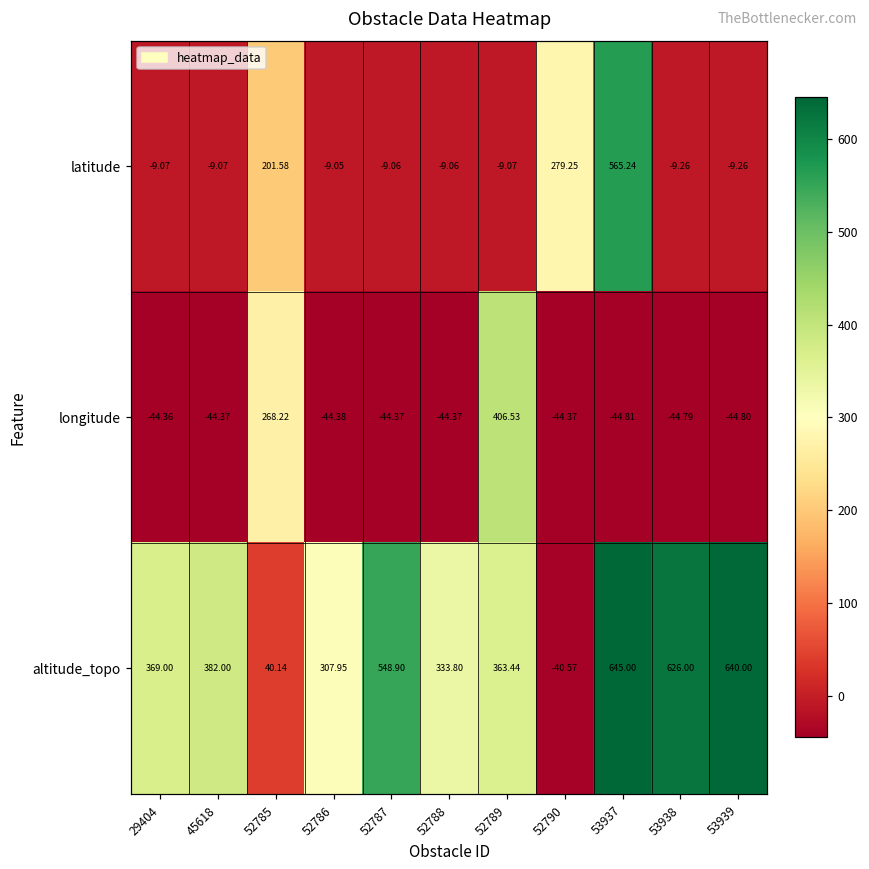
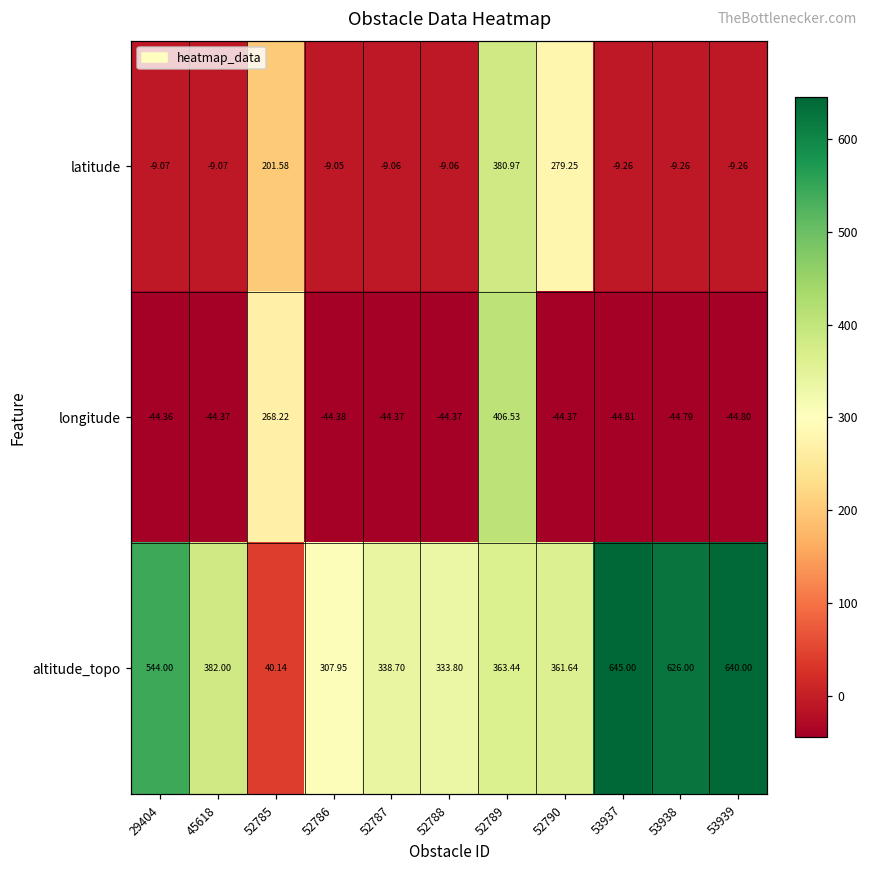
  {
    "latitude": {
      "29404": -9.07,
      "45618": -9.07,
      "52785": 201.58,
      "52786": -9.05,
      "52787": -9.06,
      "52788": -9.06,
-     "52789": -9.07,
+     "52789": 380.97,
      "52790": 279.25,
-     "53937": 565.24,
+     "53937": -9.26,
      "53938": -9.26,
      "53939": -9.26
    },
    "longitude": {
      "29404": -44.36,
      "45618": -44.37,
      "52785": 268.22,
      "52786": -44.38,
      "52787": -44.37,
      "52788": -44.37,
      "52789": 406.53,
      "52790": -44.37,
      "53937": -44.81,
      "53938": -44.79,
      "53939": -44.80
    },
    "altitude_topo": {
-     "29404": 369.00,
+     "29404": 544.00,
      "45618": 382.00,
      "52785": 40.14,
      "52786": 307.95,
-     "52787": 548.90,
+     "52787": 338.70,
      "52788": 333.80,
      "52789": 363.44,
-     "52790": -40.57,
+     "52790": 361.64,
      "53937": 645.00,
      "53938": 626.00,
      "53939": 640.00
    }
  }
